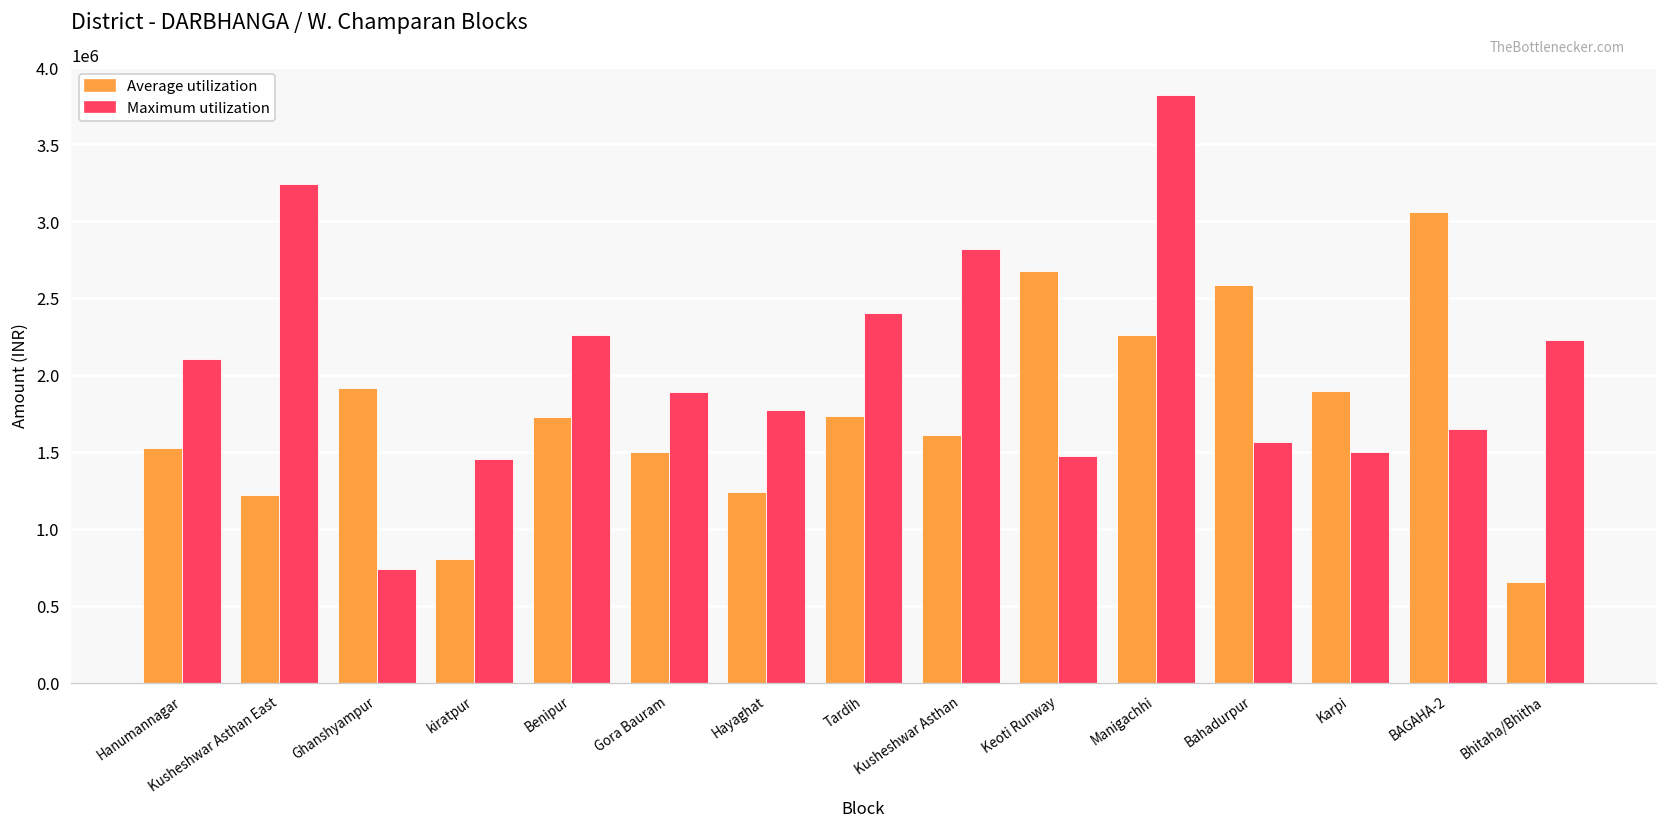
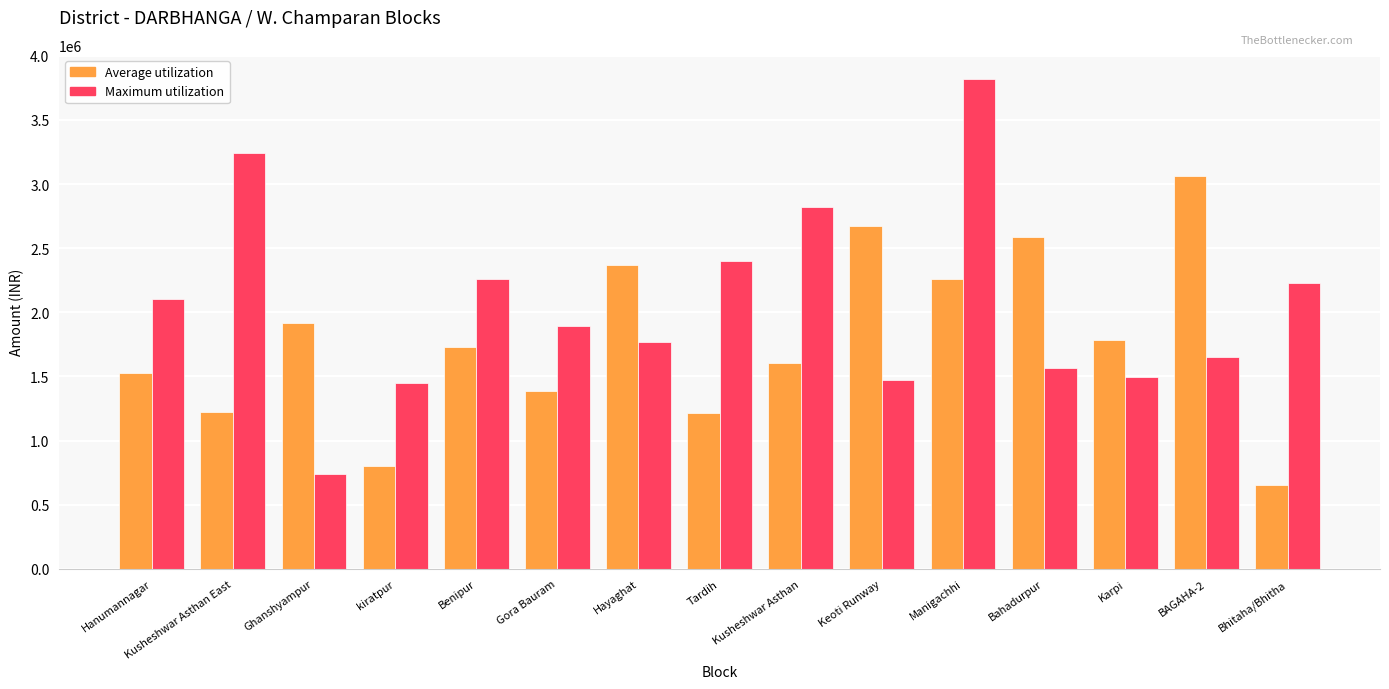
  {
    "Average utilization": {
      "Hanumannagar": 1530000,
      "Kusheshwar Asthan East": 1220000,
      "Ghanshyampur": 1910000,
      "kiratpur": 800000,
      "Benipur": 1730000,
-     "Gora Bauram": 1500000,
-     "Hayaghat": 1240000,
-     "Tardih": 1740000,
+     "Gora Bauram": 1390000,
+     "Hayaghat": 2370000,
+     "Tardih": 1220000,
      "Kusheshwar Asthan": 1610000,
      "Keoti Runway": 2670000,
      "Manigachhi": 2260000,
      "Bahadurpur": 2580000,
-     "Karpi": 1900000,
+     "Karpi": 1780000,
      "BAGAHA-2": 3060000,
      "Bhitaha/Bhitha": 650000
    },
    "Maximum utilization": {
      "Hanumannagar": 2100000,
      "Kusheshwar Asthan East": 3240000,
      "Ghanshyampur": 740000,
      "kiratpur": 1450000,
      "Benipur": 2260000,
      "Gora Bauram": 1890000,
      "Hayaghat": 1770000,
      "Tardih": 2400000,
      "Kusheshwar Asthan": 2820000,
      "Keoti Runway": 1470000,
      "Manigachhi": 3820000,
      "Bahadurpur": 1570000,
      "Karpi": 1500000,
      "BAGAHA-2": 1650000,
      "Bhitaha/Bhitha": 2230000
    }
  }
